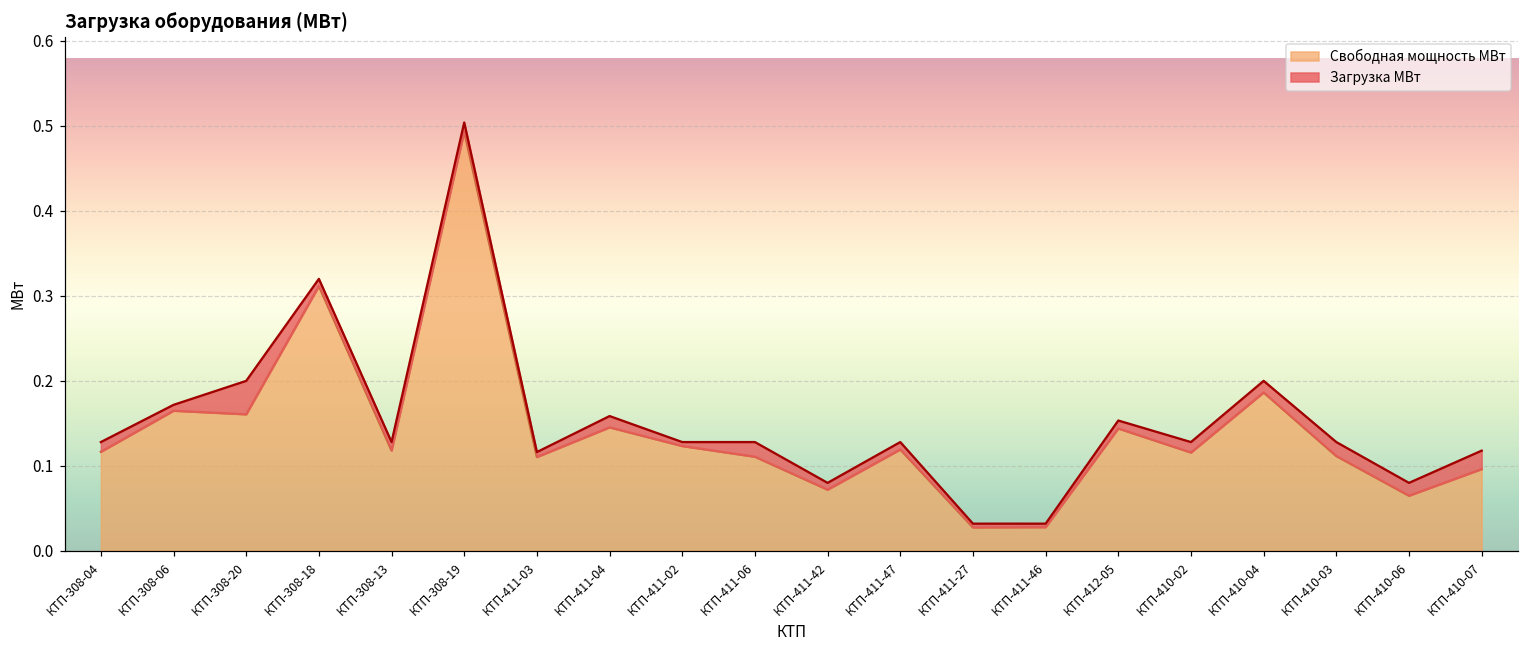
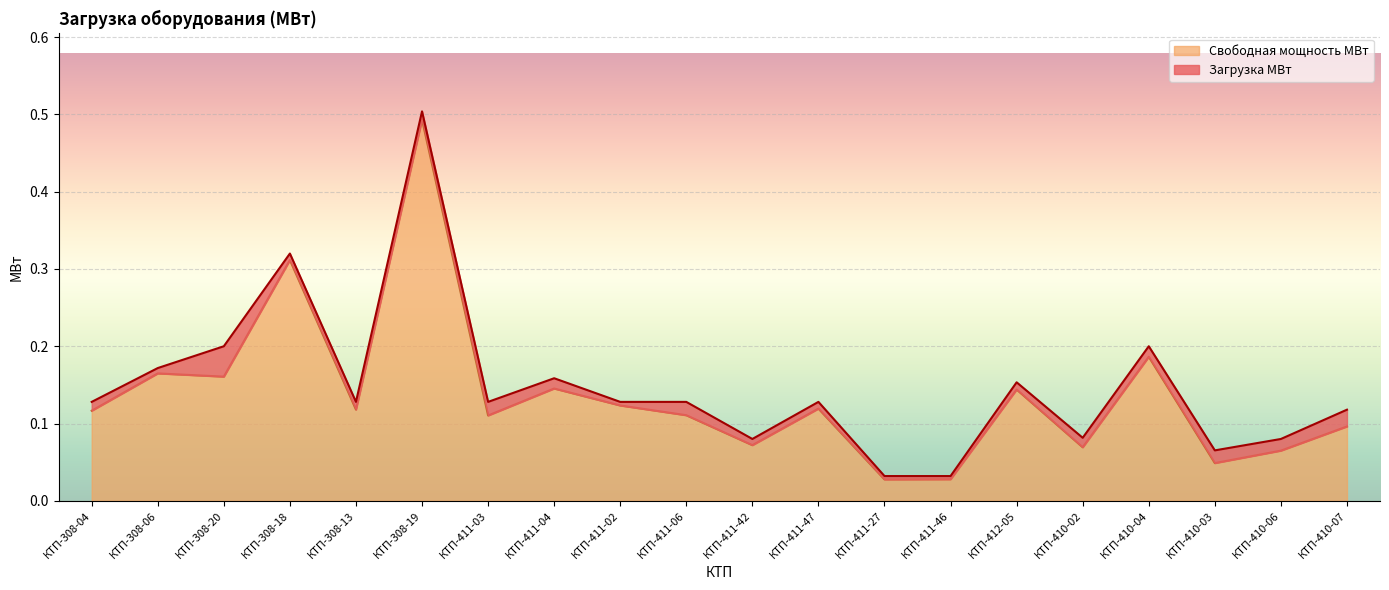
  {
    "Свободная мощность МВт": {
      "КТП-308-04": 0.12,
      "КТП-308-06": 0.16,
      "КТП-308-20": 0.16,
      "КТП-308-18": 0.31,
      "КТП-308-13": 0.12,
      "КТП-308-19": 0.49,
      "КТП-411-03": 0.11,
      "КТП-411-04": 0.15,
      "КТП-411-02": 0.12,
      "КТП-411-06": 0.11,
      "КТП-411-42": 0.07,
      "КТП-411-47": 0.12,
      "КТП-411-27": 0.03,
      "КТП-411-46": 0.03,
      "КТП-412-05": 0.14,
-     "КТП-410-02": 0.12,
+     "КТП-410-02": 0.07,
      "КТП-410-04": 0.19,
-     "КТП-410-03": 0.11,
+     "КТП-410-03": 0.05,
      "КТП-410-06": 0.06,
      "КТП-410-07": 0.10
    },
    "Загрузка МВт": {
      "КТП-308-04": 0.01,
      "КТП-308-06": 0.01,
      "КТП-308-20": 0.04,
      "КТП-308-18": 0.01,
      "КТП-308-13": 0.01,
      "КТП-308-19": 0.01,
-     "КТП-411-03": 0.01,
+     "КТП-411-03": 0.02,
      "КТП-411-04": 0.01,
      "КТП-411-02": 0.00,
      "КТП-411-06": 0.02,
      "КТП-411-42": 0.01,
      "КТП-411-47": 0.01,
      "КТП-411-27": 0.00,
      "КТП-411-46": 0.00,
      "КТП-412-05": 0.01,
      "КТП-410-02": 0.01,
      "КТП-410-04": 0.01,
      "КТП-410-03": 0.02,
      "КТП-410-06": 0.02,
      "КТП-410-07": 0.02
    }
  }
